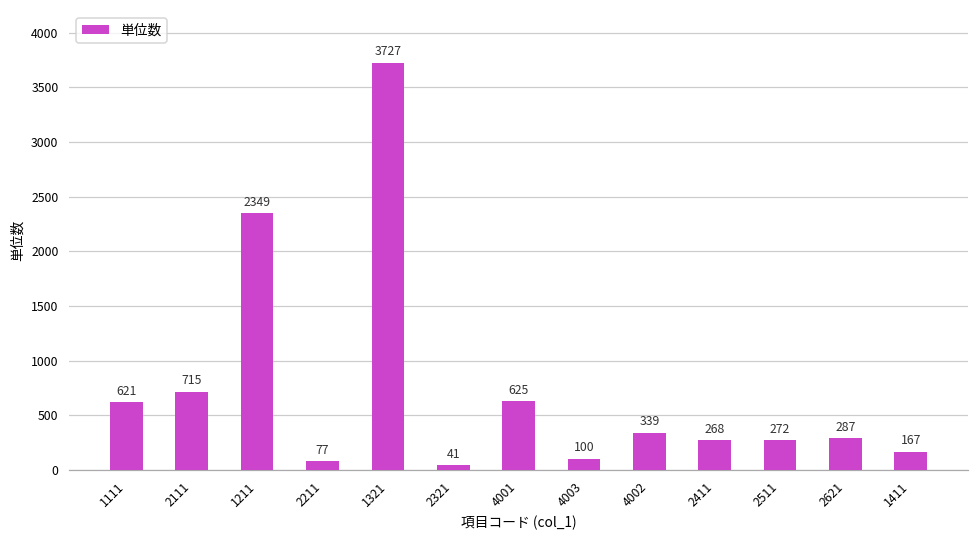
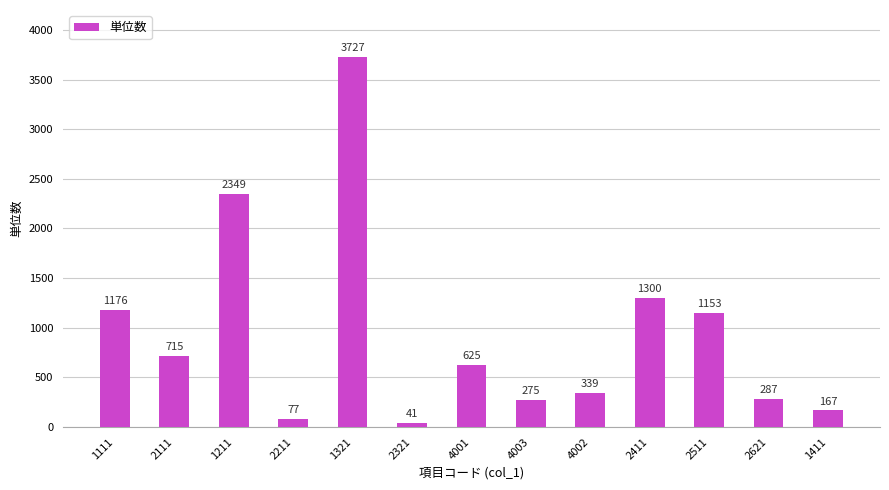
  {
-   "1111": 621,
+   "1111": 1176,
    "2111": 715,
    "1211": 2349,
    "2211": 77,
    "1321": 3727,
    "2321": 41,
    "4001": 625,
-   "4003": 100,
+   "4003": 275,
    "4002": 339,
-   "2411": 268,
-   "2511": 272,
+   "2411": 1300,
+   "2511": 1153,
    "2621": 287,
    "1411": 167
  }
